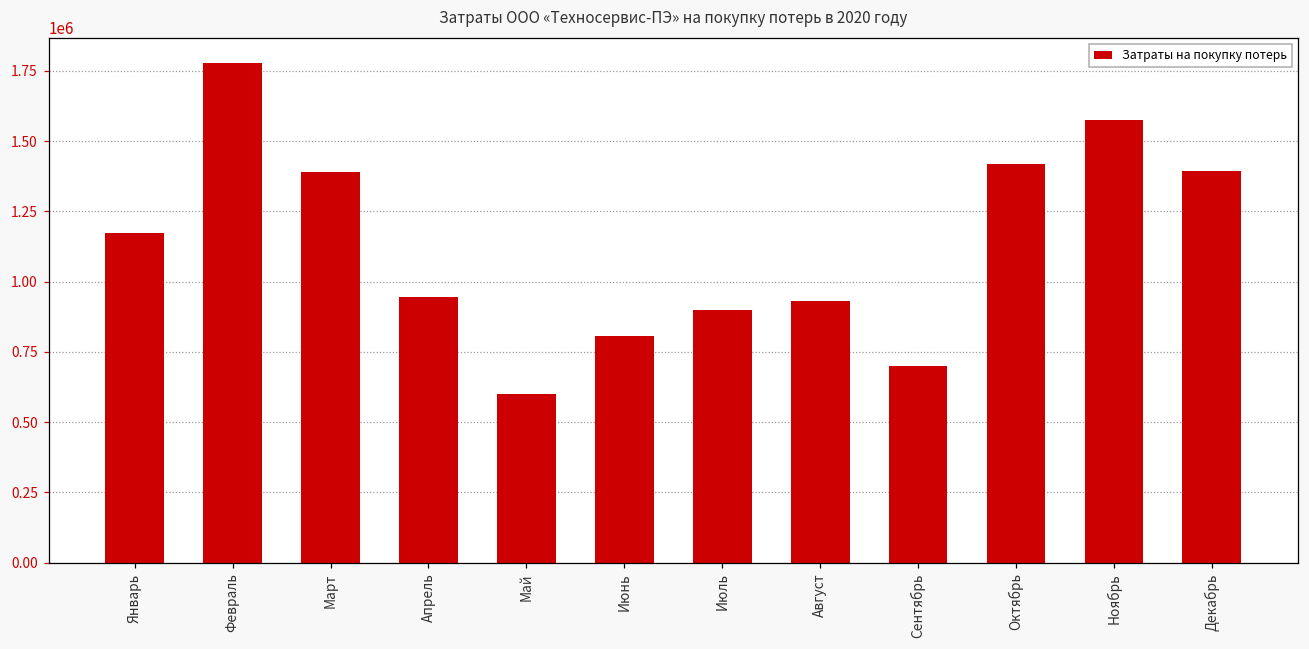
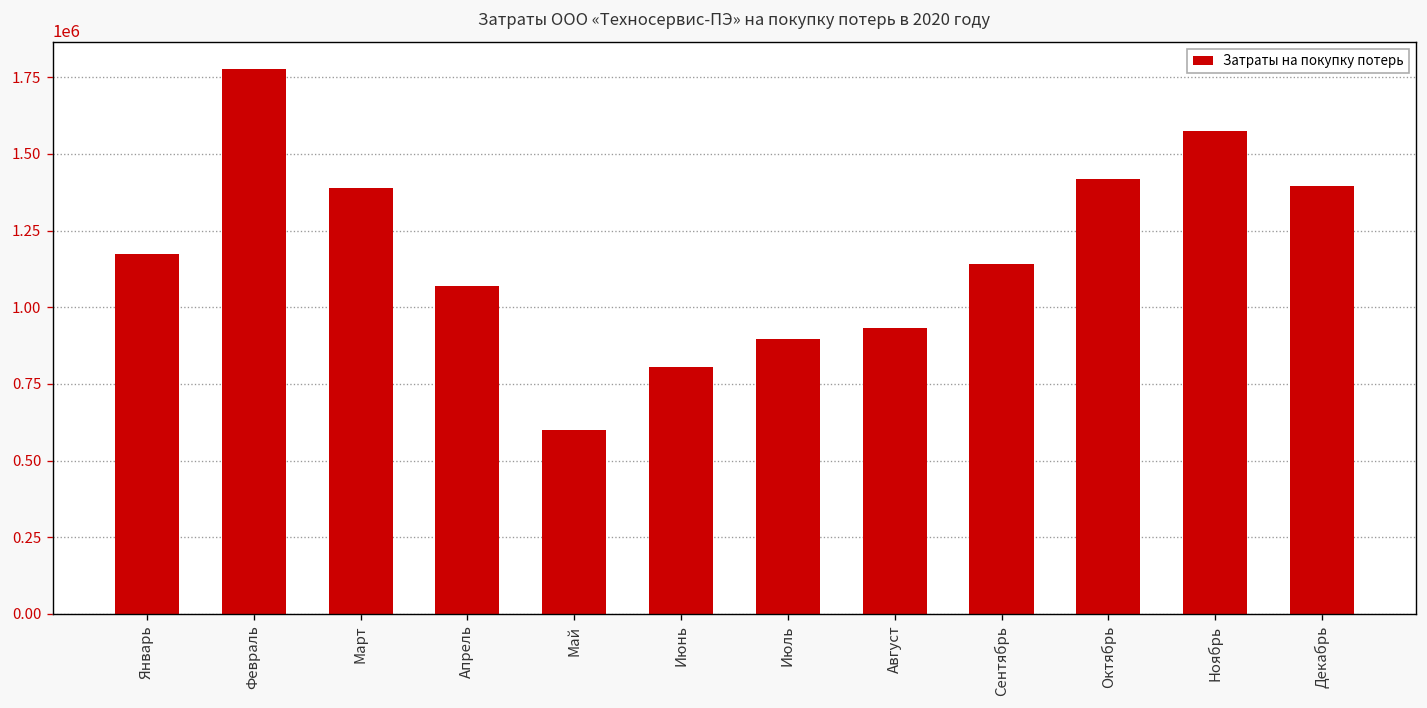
  {
    "Январь": 1170000,
    "Февраль": 1780000,
    "Март": 1390000,
-   "Апрель": 940000,
+   "Апрель": 1070000,
    "Май": 600000,
    "Июнь": 810000,
    "Июль": 900000,
    "Август": 930000,
-   "Сентябрь": 700000,
+   "Сентябрь": 1140000,
    "Октябрь": 1420000,
    "Ноябрь": 1570000,
    "Декабрь": 1390000
  }
